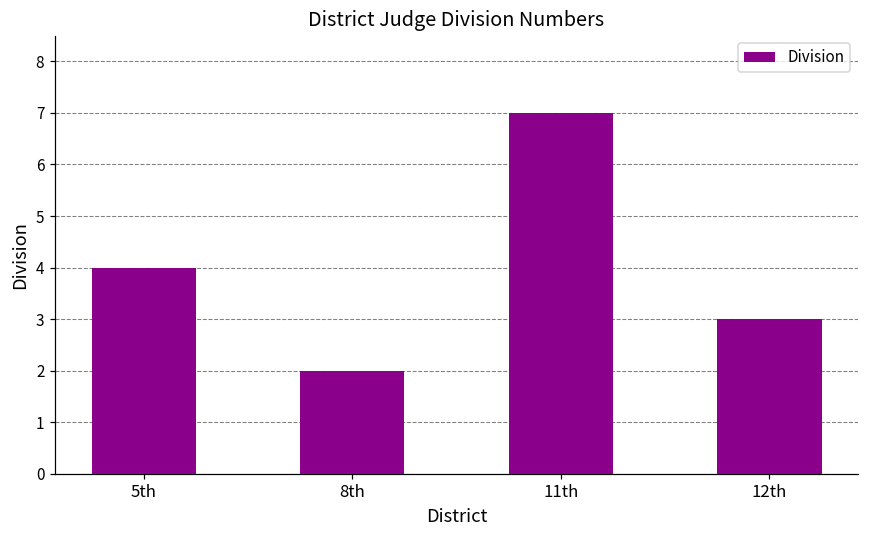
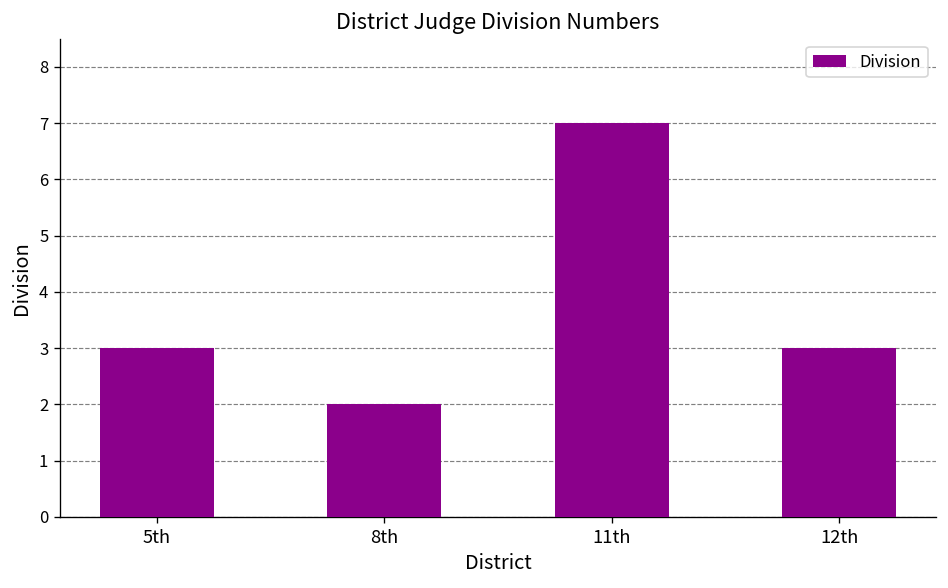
  {
-   "5th": 4,
+   "5th": 3,
    "8th": 2,
    "11th": 7,
    "12th": 3
  }
